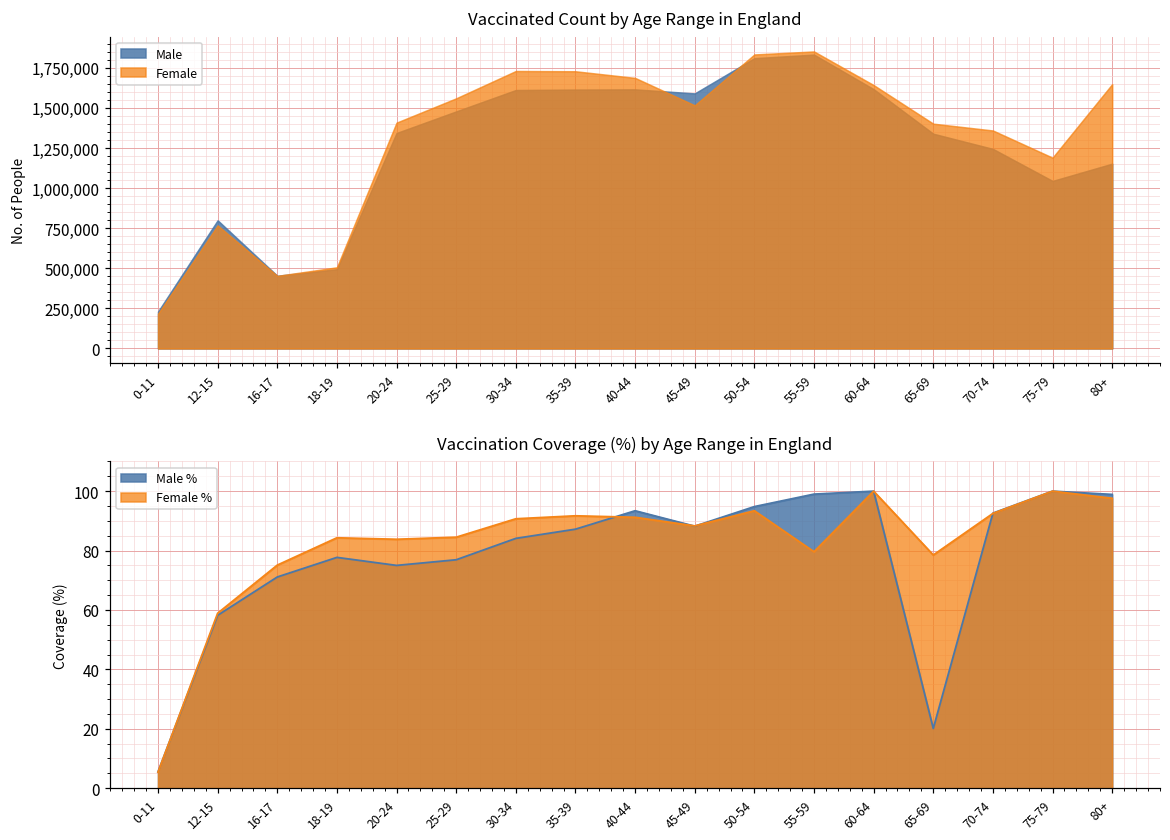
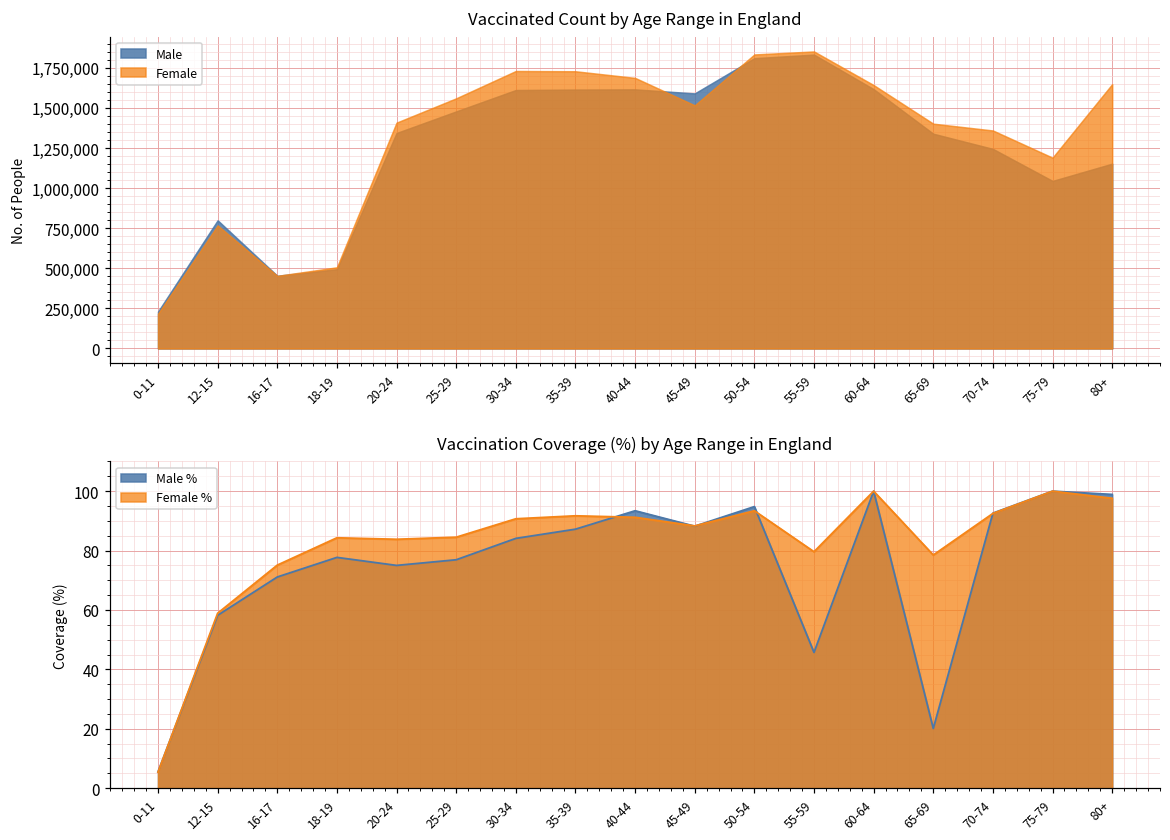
  {
    "Vaccinated Count by Age Range in England": {
      "Male": {
        "12-15": "800,000",
        "20-24": "1,340,000",
        "25-29": "1,480,000",
        "30-34": "1,610,000",
        "35-39": "1,620,000",
        "40-44": "1,620,000",
        "45-49": "1,590,000",
        "50-54": "1,810,000",
        "55-59": "1,830,000",
        "60-64": "1,620,000",
        "65-69": "1,340,000",
        "70-74": "1,250,000",
        "75-79": "1,050,000",
        "80+": "1,150,000"
      },
      "Female": {
        "12-15": "770,000",
        "20-24": "1,410,000",
        "25-29": "1,560,000",
        "30-34": "1,730,000",
        "35-39": "1,730,000",
        "40-44": "1,690,000",
        "45-49": "1,520,000",
        "50-54": "1,830,000",
        "55-59": "1,850,000",
        "60-64": "1,640,000",
        "65-69": "1,400,000",
        "70-74": "1,360,000",
        "75-79": "1,190,000",
        "80+": "1,650,000"
      }
    },
    "Vaccination Coverage (%) by Age Range in England": {
      "Male %": {
        "16-17": "71",
        "18-19": "78",
        "20-24": "75",
        "25-29": "77",
        "30-34": "84",
        "35-39": "87",
        "40-44": "93",
        "50-54": "95",
-       "55-59": "99",
+       "55-59": "46",
        "65-69": "20",
        "80+": "99"
      },
      "Female %": {
        "16-17": "75",
        "18-19": "84",
        "20-24": "84",
        "25-29": "85",
        "30-34": "91",
        "35-39": "92",
        "40-44": "91",
        "50-54": "93",
        "55-59": "80",
        "65-69": "79",
        "80+": "98"
      }
    }
  }
